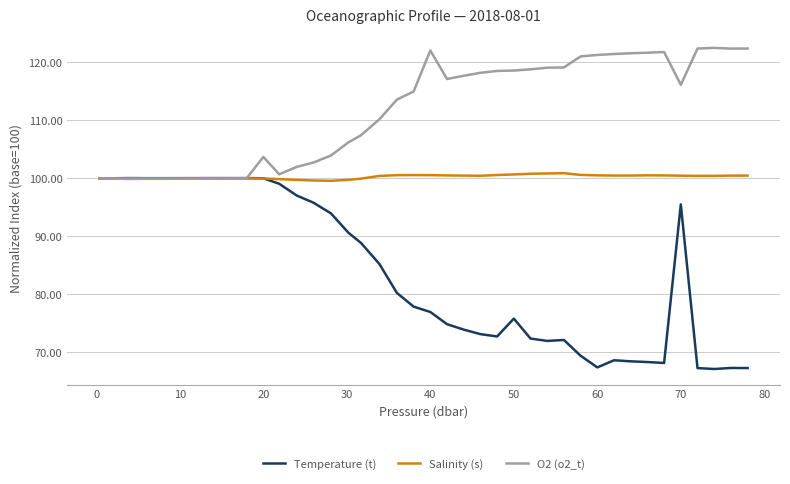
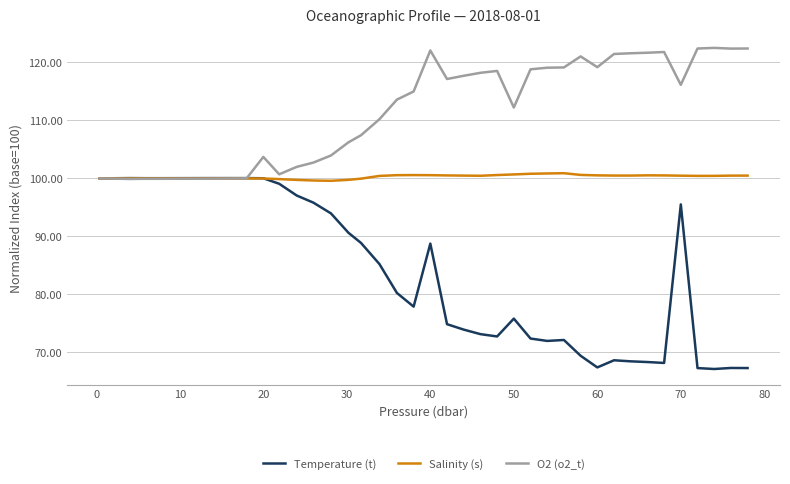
  {
    "Temperature (t)": {
-     "40": 77,
+     "40": 89,
      "50": 76,
      "60": 67,
      "70": 96
    },
    "Salinity (s)": {
      "40": 101,
      "50": 101,
      "60": 101,
      "70": 100
    },
    "O2 (o2_t)": {
      "20": 104,
      "40": 122,
-     "50": 119,
-     "60": 121,
+     "50": 112,
+     "60": 119,
      "70": 116
    }
  }
